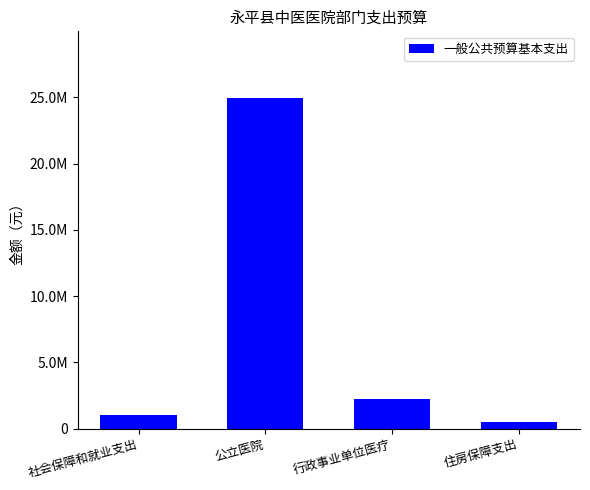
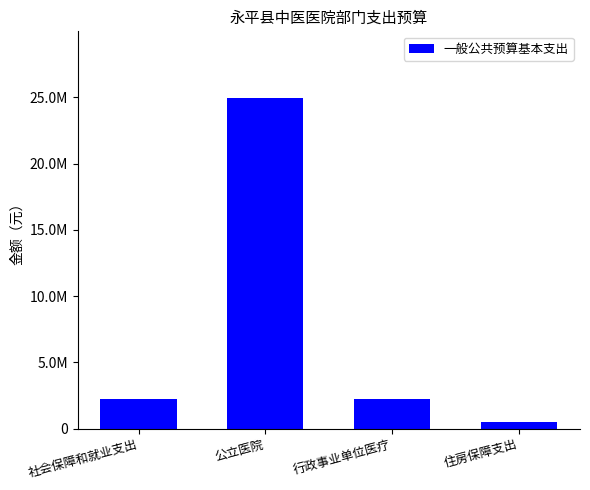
  {
-   "社会保障和就业支出": 1100000,
+   "社会保障和就业支出": 2200000,
    "公立医院": 25000000,
    "行政事业单位医疗": 2200000,
    "住房保障支出": 500000
  }
